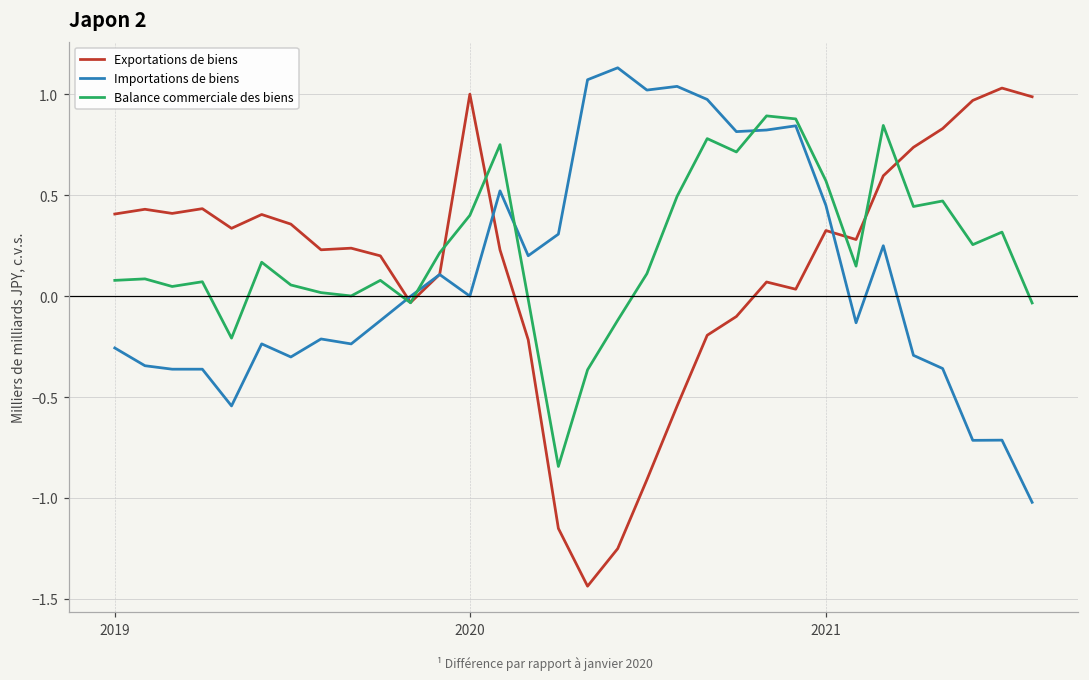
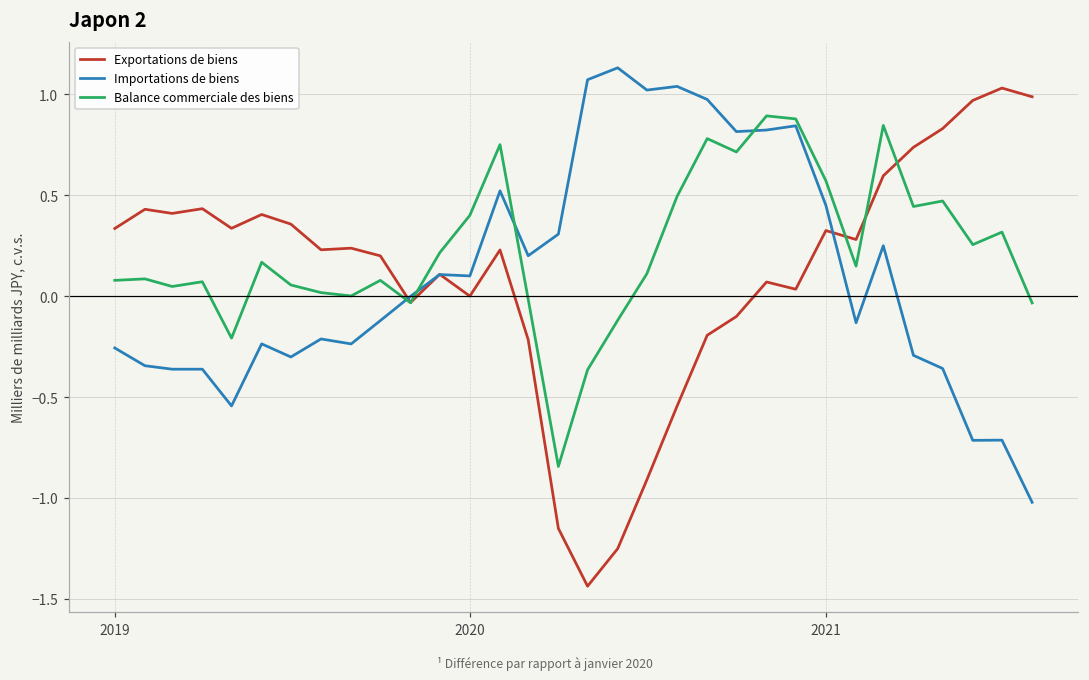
  {
    "Exportations de biens": {
-     "2019": 0.41,
-     "2020": 1,
+     "2019": 0.33,
+     "2020": 0,
      "2021": 0.32
    },
    "Importations de biens": {
      "2019": -0.26,
-     "2020": 0.0,
+     "2020": 0.1,
      "2021": 0.45
    },
    "Balance commerciale des biens": {
      "2019": 0.08,
      "2020": 0.40,
      "2021": 0.57
    }
  }
